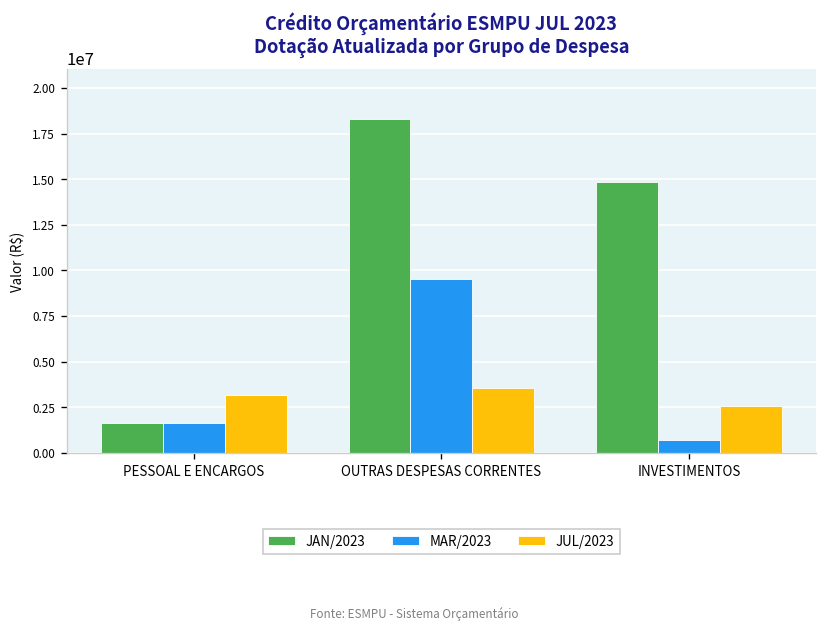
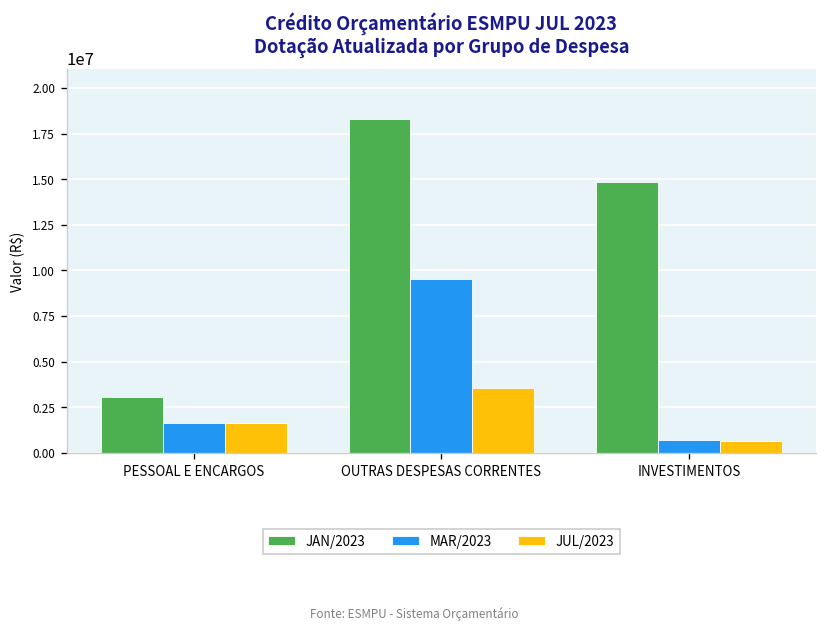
  {
    "JAN/2023": {
-     "PESSOAL E ENCARGOS": 1600000,
+     "PESSOAL E ENCARGOS": 3100000,
      "OUTRAS DESPESAS CORRENTES": 18300000,
      "INVESTIMENTOS": 14900000
    },
    "MAR/2023": {
      "PESSOAL E ENCARGOS": 1600000,
      "OUTRAS DESPESAS CORRENTES": 9600000,
      "INVESTIMENTOS": 700000
    },
    "JUL/2023": {
-     "PESSOAL E ENCARGOS": 3200000,
+     "PESSOAL E ENCARGOS": 1600000,
      "OUTRAS DESPESAS CORRENTES": 3600000,
-     "INVESTIMENTOS": 2600000
+     "INVESTIMENTOS": 700000
    }
  }
